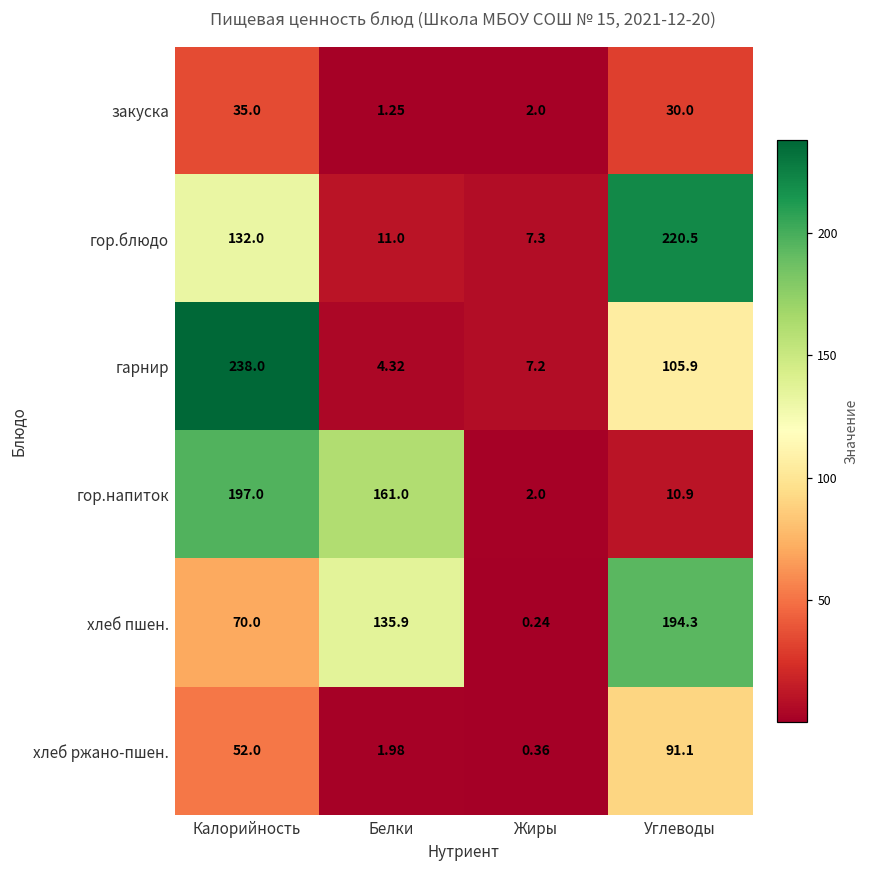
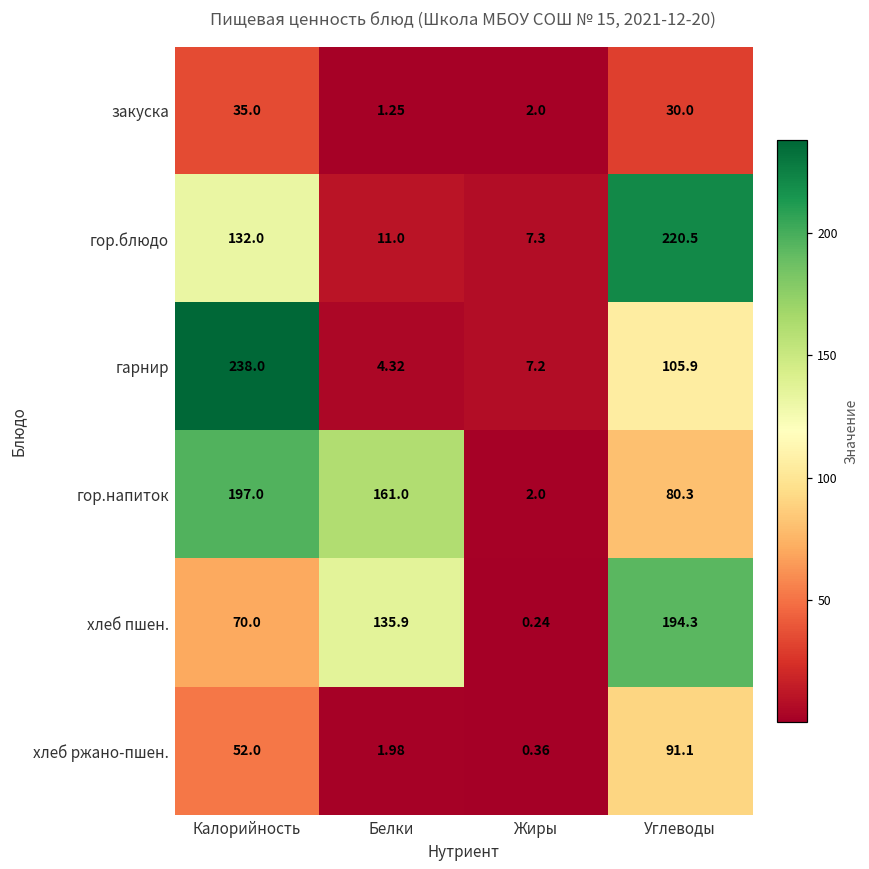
  {
    "закуска": {
      "Калорийность": 35.0,
      "Белки": 1.25,
      "Жиры": 2.0,
      "Углеводы": 30.0
    },
    "гор.блюдо": {
      "Калорийность": 132.0,
      "Белки": 11.0,
      "Жиры": 7.3,
      "Углеводы": 220.5
    },
    "гарнир": {
      "Калорийность": 238.0,
      "Белки": 4.32,
      "Жиры": 7.2,
      "Углеводы": 105.9
    },
    "гор.напиток": {
      "Калорийность": 197.0,
      "Белки": 161.0,
      "Жиры": 2.0,
-     "Углеводы": 10.9
+     "Углеводы": 80.3
    },
    "хлеб пшен.": {
      "Калорийность": 70.0,
      "Белки": 135.9,
      "Жиры": 0.24,
      "Углеводы": 194.3
    },
    "хлеб ржано-пшен.": {
      "Калорийность": 52.0,
      "Белки": 1.98,
      "Жиры": 0.36,
      "Углеводы": 91.1
    }
  }
